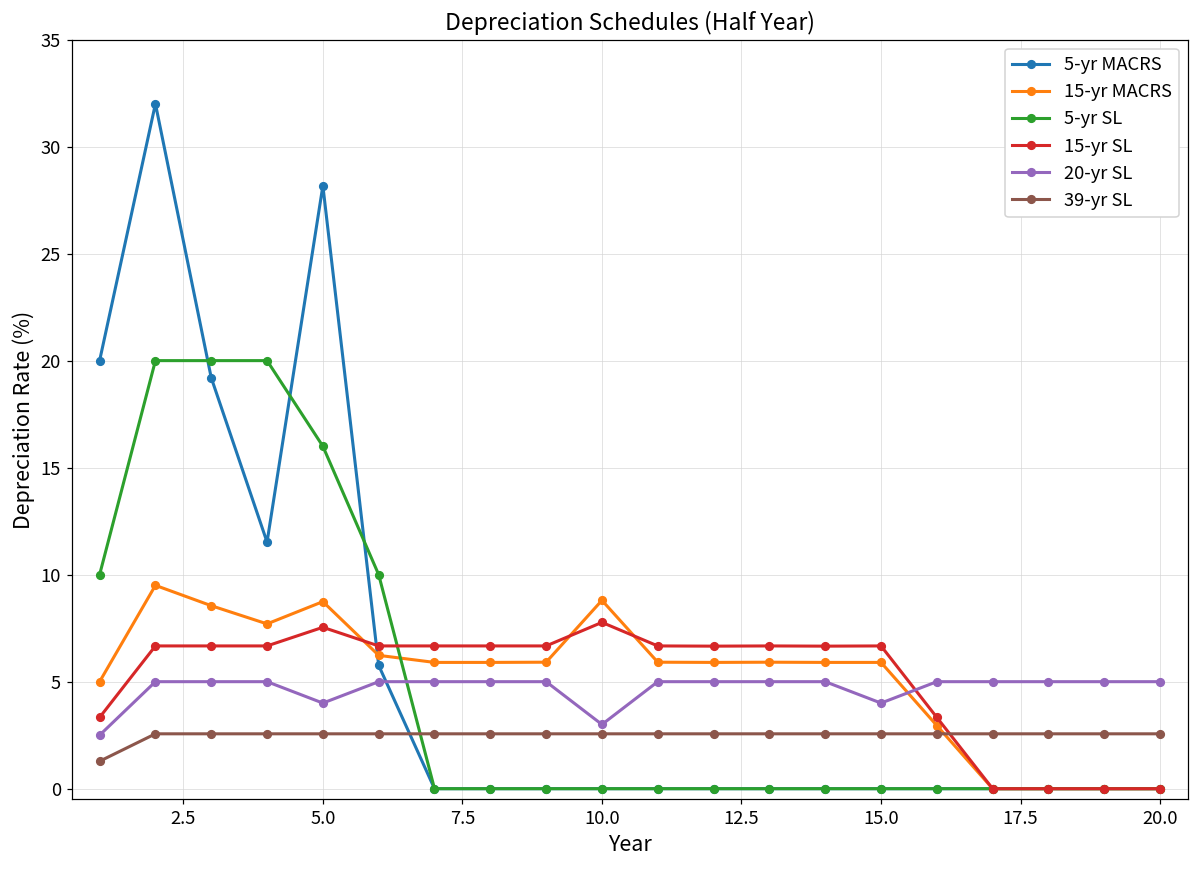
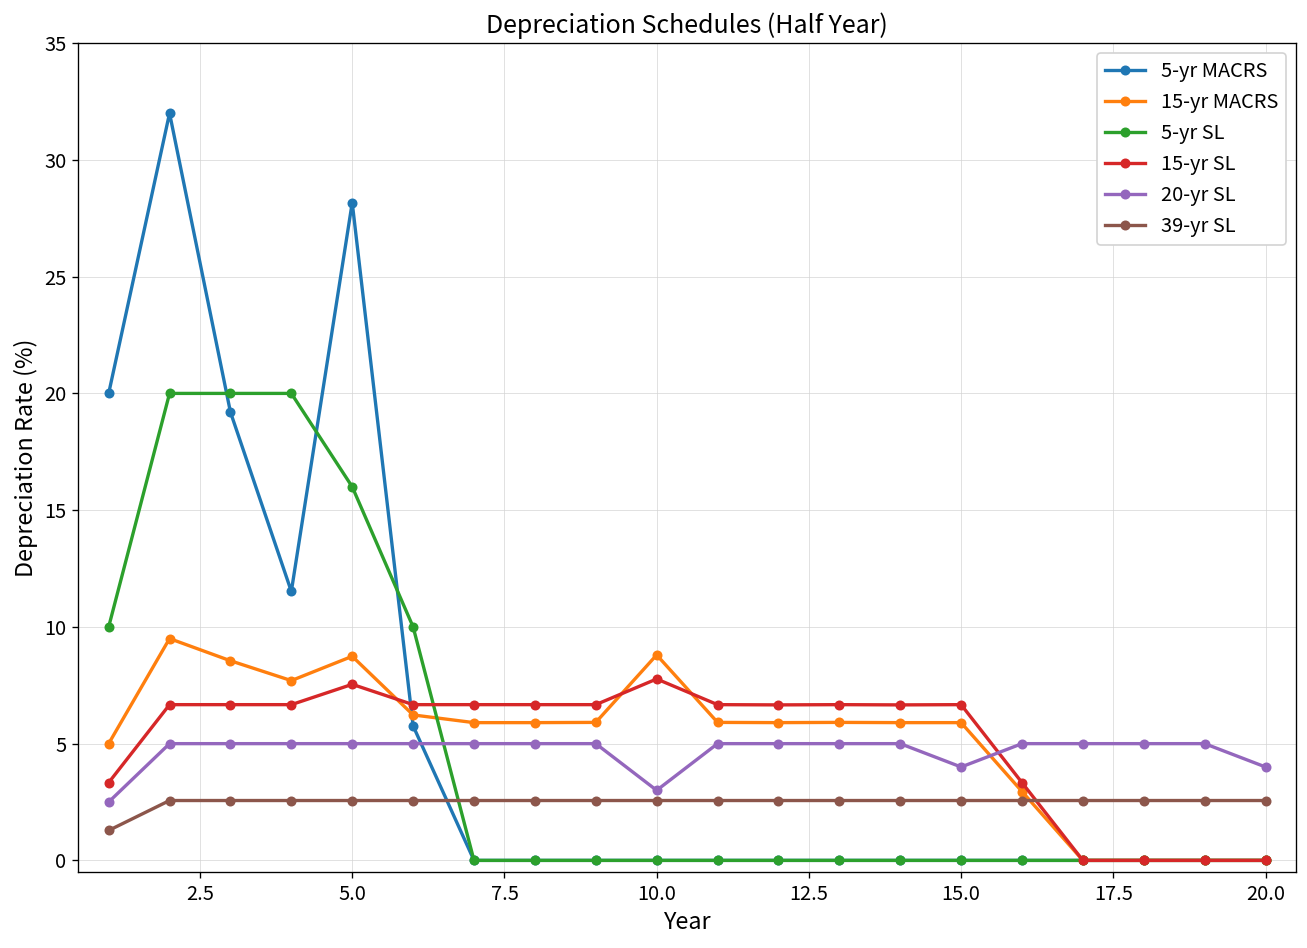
  {
    "5-yr MACRS": {
      "5.0": 28.2
    },
    "15-yr MACRS": {
      "5.0": 8.7,
      "10.0": 8.8,
      "15.0": 6
    },
    "5-yr SL": {
      "5.0": 16
    },
    "15-yr SL": {
      "5.0": 7.5,
      "10.0": 7.8,
      "15.0": 6.7
    },
    "20-yr SL": {
-     "5.0": 4,
+     "5.0": 5,
      "10.0": 3,
      "15.0": 4,
-     "20.0": 5
+     "20.0": 4
    },
    "39-yr SL": {
      "5.0": 2.6,
      "10.0": 2.6,
      "15.0": 2.6,
      "20.0": 2.6
    }
  }
